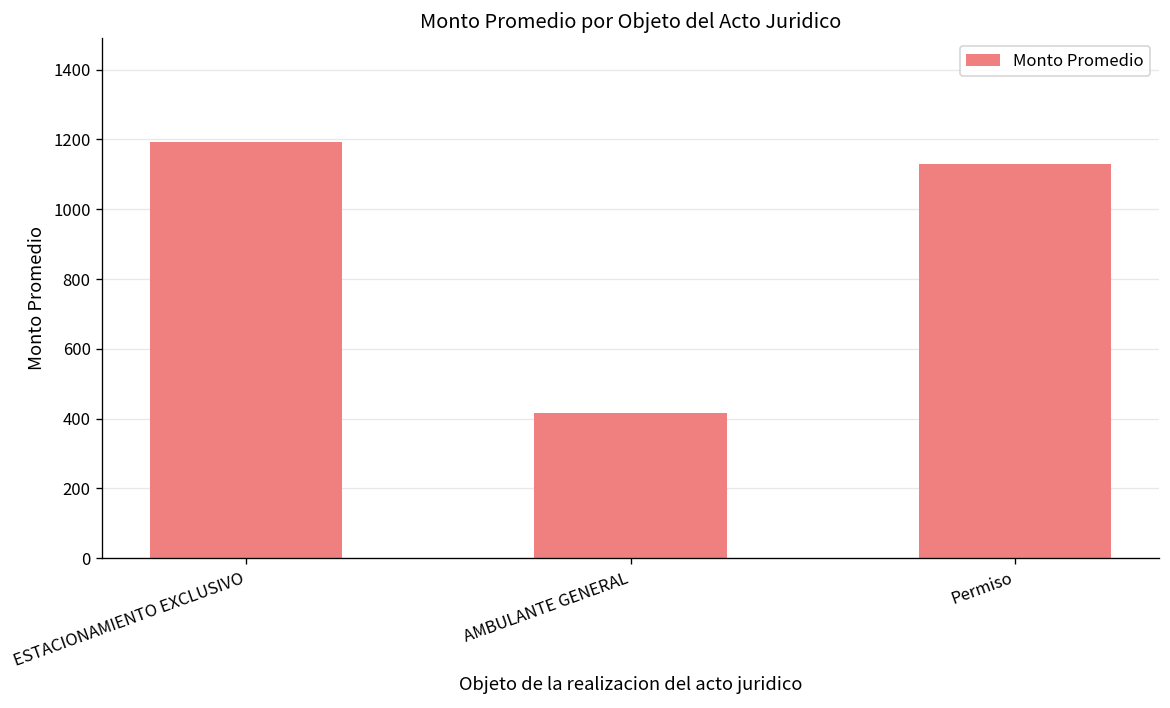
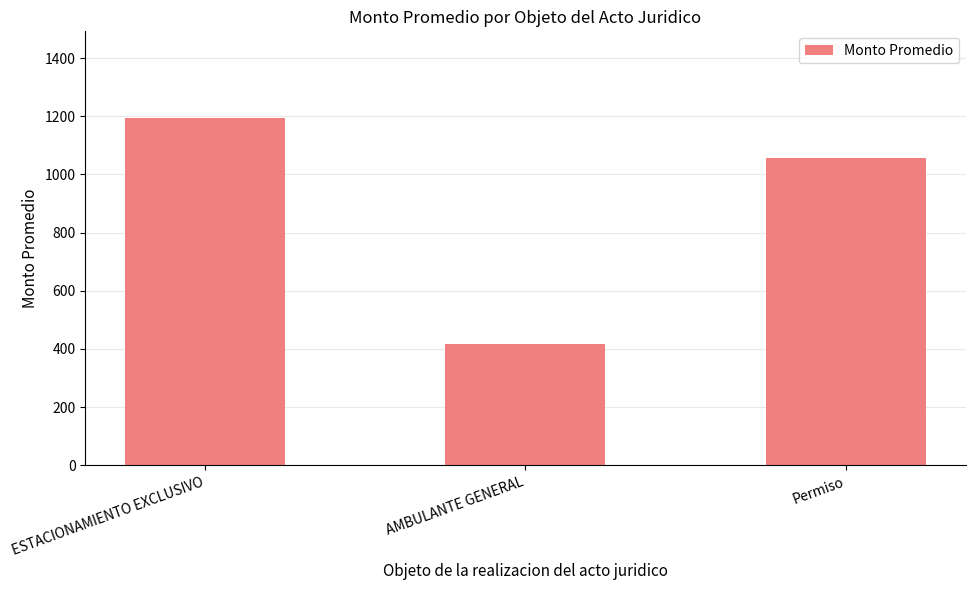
  {
    "ESTACIONAMIENTO EXCLUSIVO": 1190,
    "AMBULANTE GENERAL": 420,
-   "Permiso": 1130
+   "Permiso": 1060
  }
